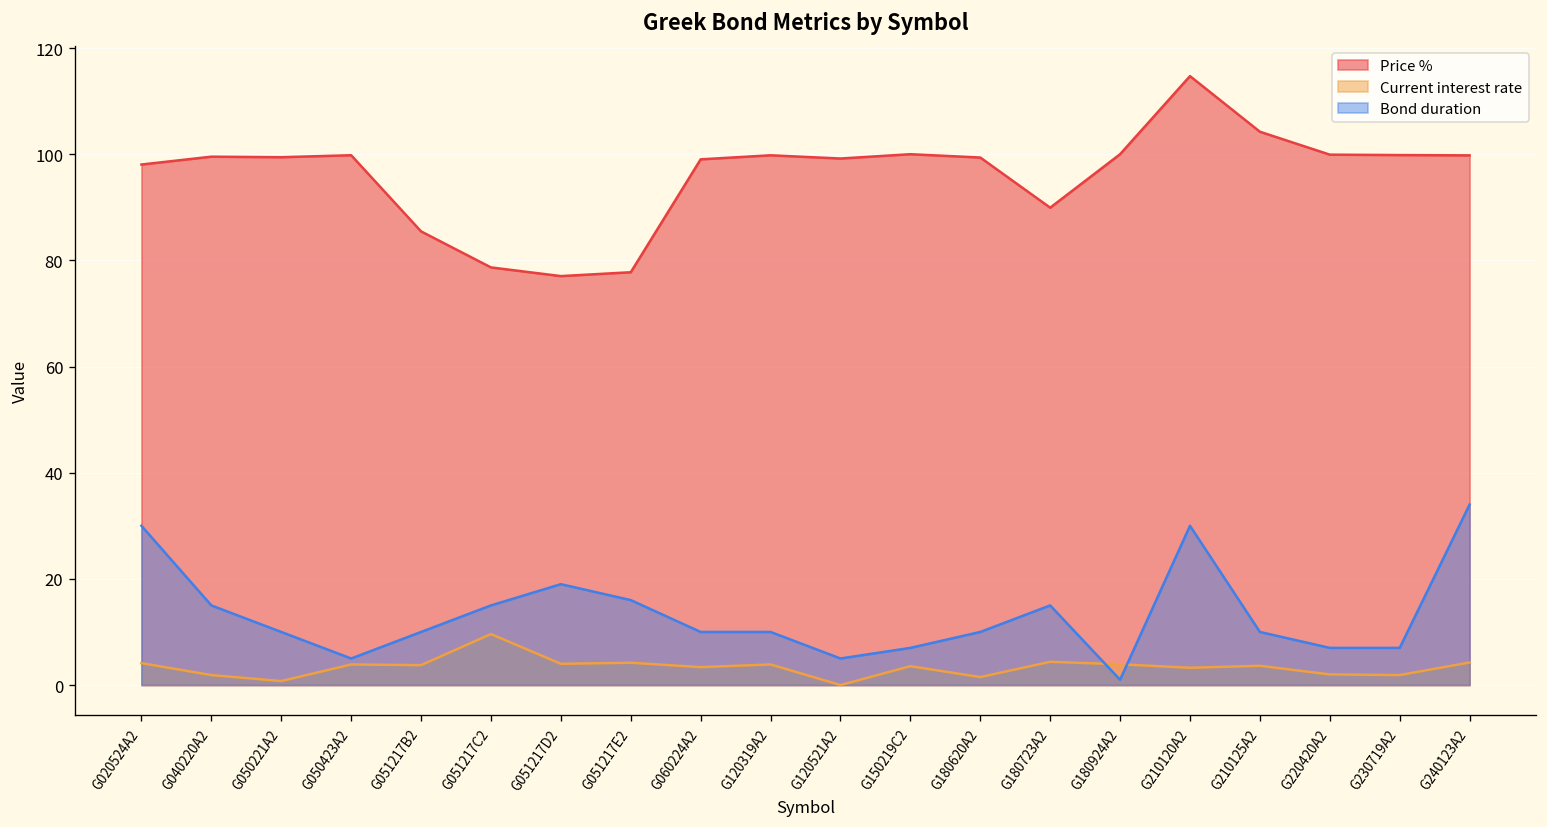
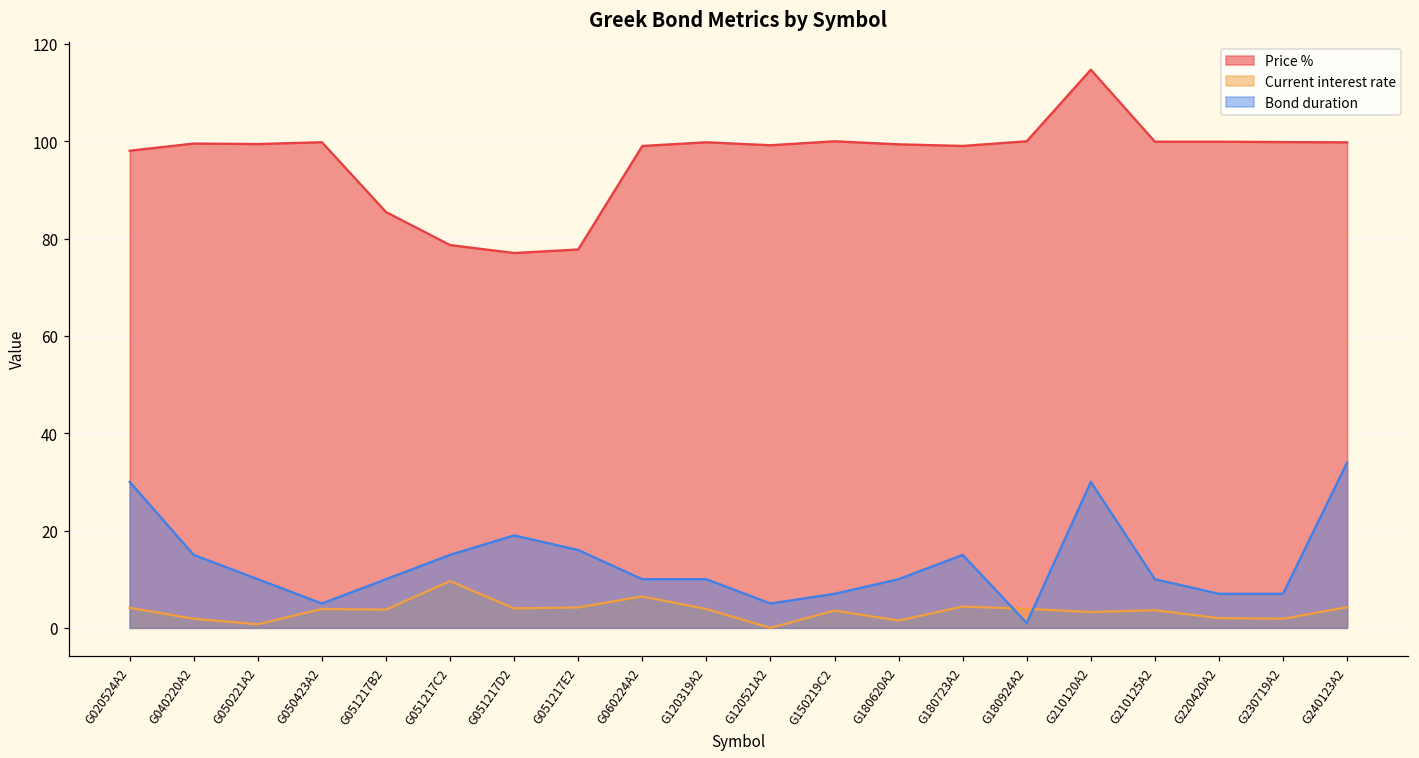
  {
    "Price %": {
      "G020524A2": 98,
      "G040220A2": 100,
      "G050221A2": 99,
      "G050423A2": 100,
      "G051217B2": 85,
      "G051217C2": 79,
      "G051217D2": 77,
      "G051217E2": 78,
      "G060224A2": 99,
      "G120319A2": 100,
      "G120521A2": 99,
      "G150219C2": 100,
      "G180620A2": 99,
-     "G180723A2": 90,
+     "G180723A2": 99,
      "G180924A2": 100,
      "G210120A2": 115,
-     "G210125A2": 104,
+     "G210125A2": 100,
      "G220420A2": 100,
      "G230719A2": 100,
      "G240123A2": 100
    },
    "Current interest rate": {
      "G020524A2": 4,
      "G040220A2": 2,
      "G050221A2": 1,
      "G050423A2": 4,
      "G051217B2": 4,
      "G051217C2": 10,
      "G051217D2": 4,
      "G051217E2": 4,
-     "G060224A2": 3,
+     "G060224A2": 6,
      "G120319A2": 4,
      "G120521A2": 0,
      "G150219C2": 4,
      "G180620A2": 2,
      "G180723A2": 4,
      "G180924A2": 4,
      "G210120A2": 3,
      "G210125A2": 4,
      "G220420A2": 2,
      "G230719A2": 2,
      "G240123A2": 4
    },
    "Bond duration": {
      "G020524A2": 30,
      "G040220A2": 15,
      "G050221A2": 10,
      "G050423A2": 5,
      "G051217B2": 10,
      "G051217C2": 15,
      "G051217D2": 19,
      "G051217E2": 16,
      "G060224A2": 10,
      "G120319A2": 10,
      "G120521A2": 5,
      "G150219C2": 7,
      "G180620A2": 10,
      "G180723A2": 15,
      "G180924A2": 1,
      "G210120A2": 30,
      "G210125A2": 10,
      "G220420A2": 7,
      "G230719A2": 7,
      "G240123A2": 34
    }
  }
